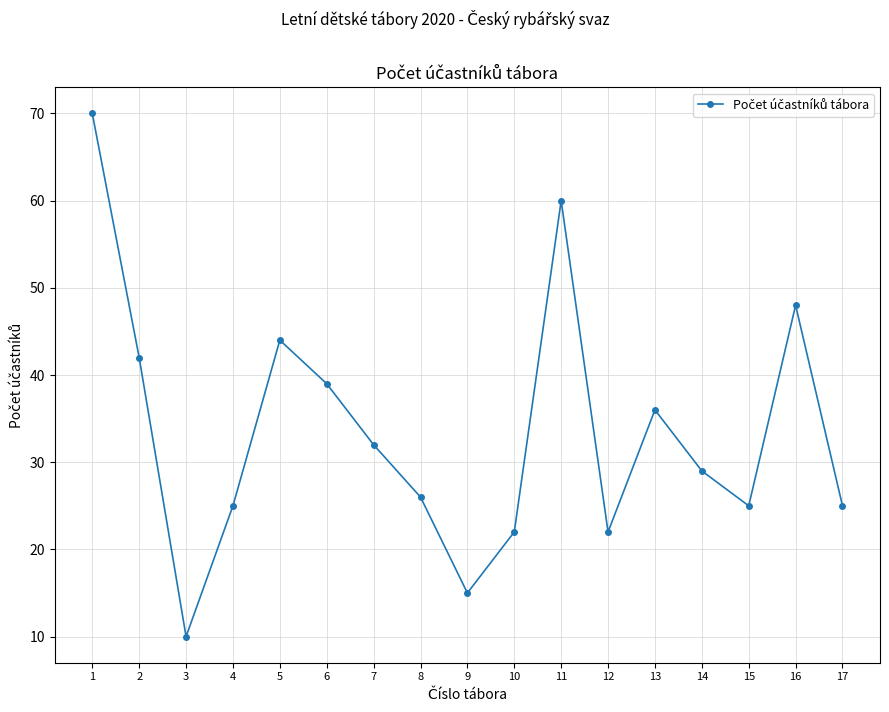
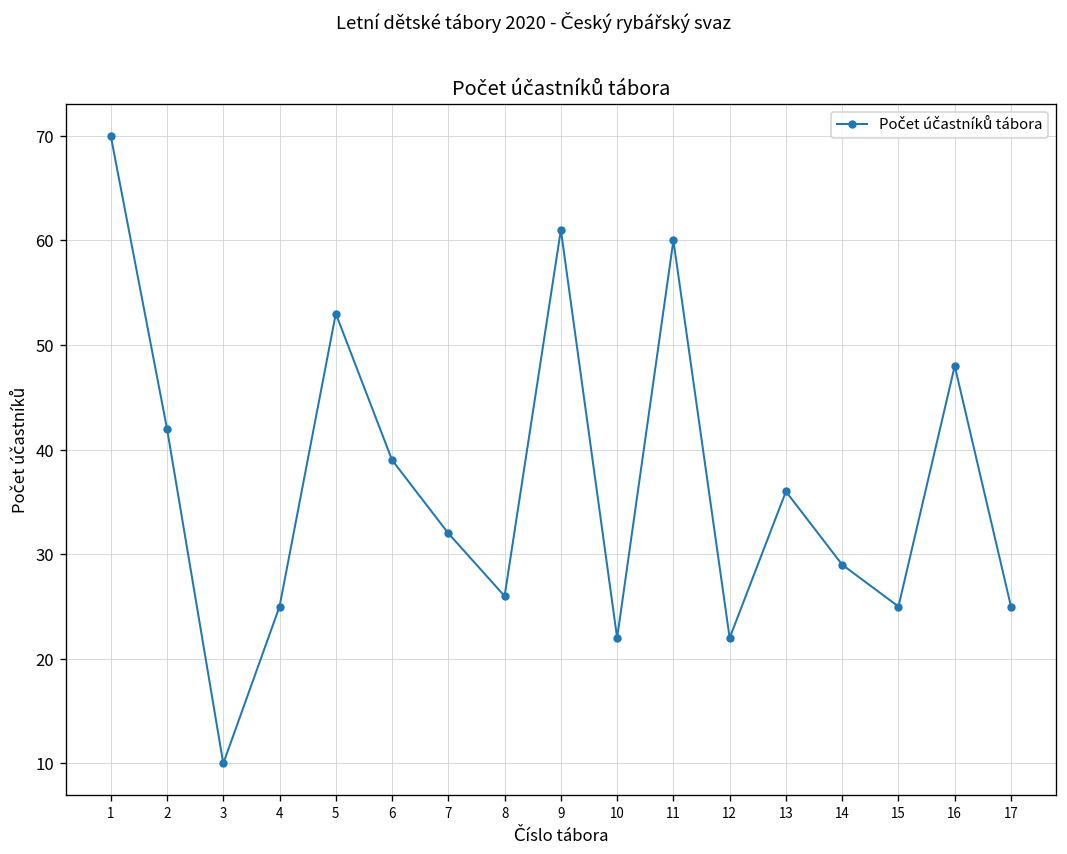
  {
    "1": 70,
    "2": 42,
    "3": 10,
    "4": 25,
-   "5": 44,
+   "5": 53,
    "6": 39,
    "7": 32,
    "8": 26,
-   "9": 15,
+   "9": 61,
    "10": 22,
    "11": 60,
    "12": 22,
    "13": 36,
    "14": 29,
    "15": 25,
    "16": 48,
    "17": 25
  }
